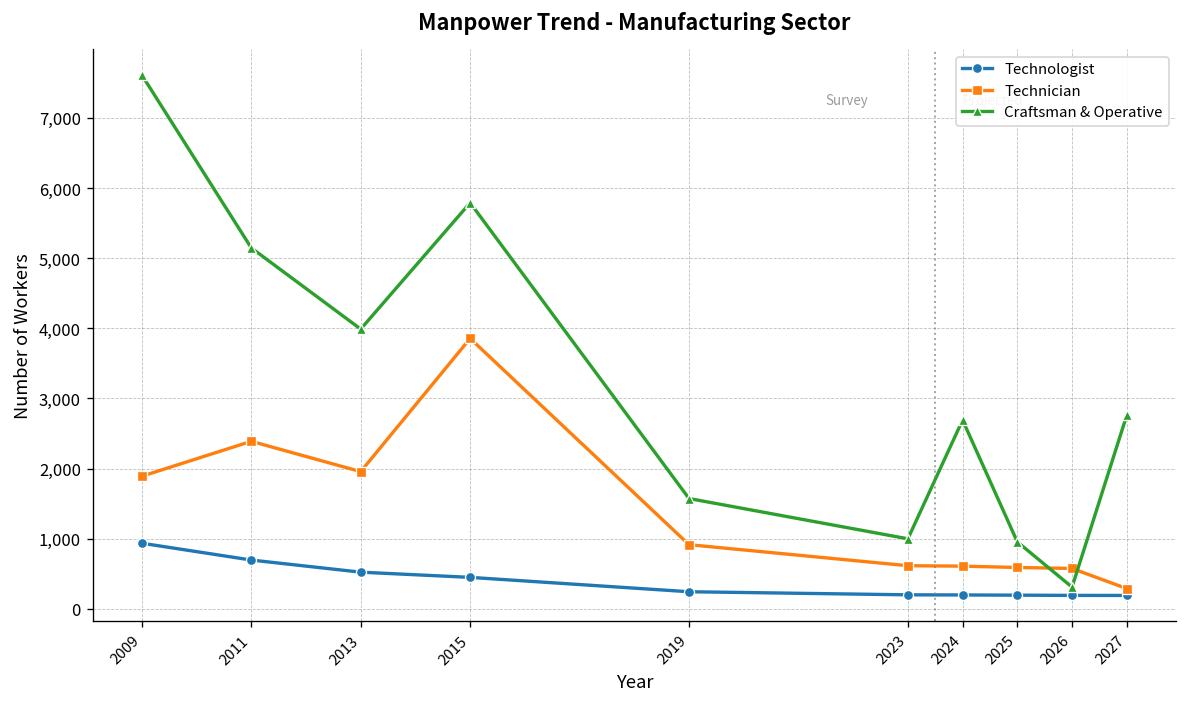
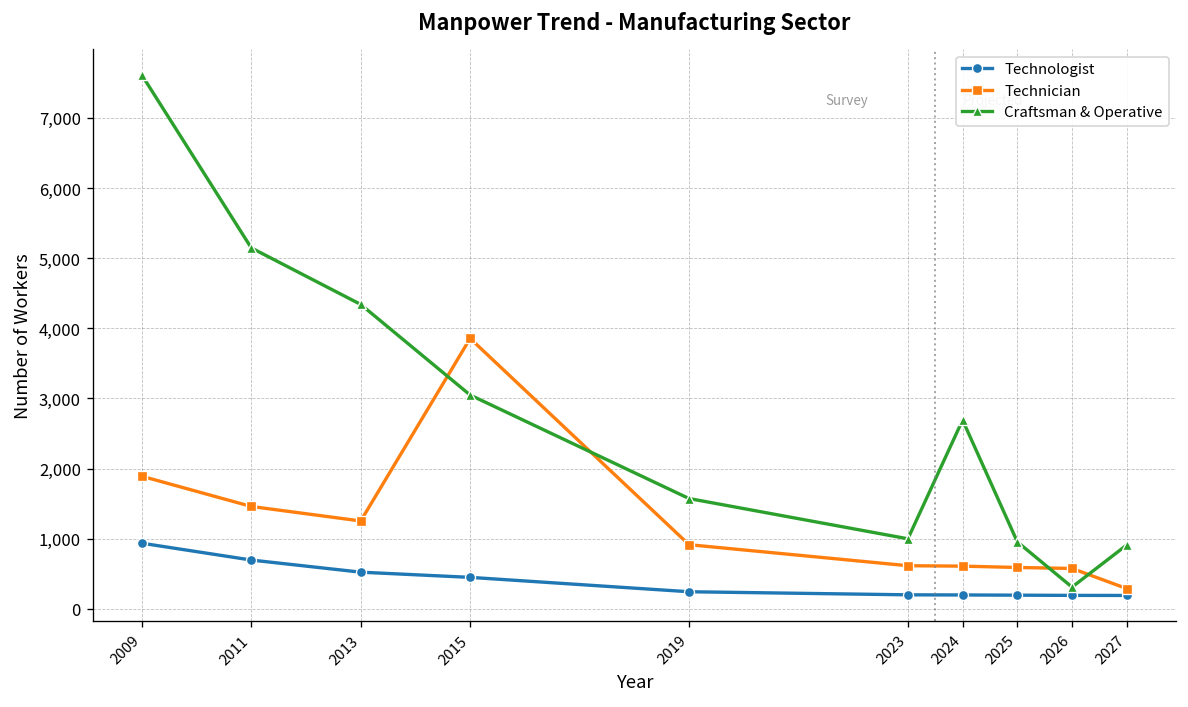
  {
    "Technologist": {
      "2009": "900",
      "2011": "700",
      "2013": "500",
      "2015": "400",
      "2019": "200",
      "2023": "200",
      "2024": "200",
      "2025": "200",
      "2026": "200",
      "2027": "200"
    },
    "Technician": {
      "2009": "1,900",
-     "2011": "2,400",
-     "2013": "2,000",
+     "2011": "1,500",
+     "2013": "1,300",
      "2015": "3,900",
      "2019": "900",
      "2023": "600",
      "2024": "600",
      "2025": "600",
      "2026": "600",
      "2027": "300"
    },
    "Craftsman & Operative": {
      "2009": "7,600",
      "2011": "5,100",
-     "2013": "4,000",
-     "2015": "5,800",
+     "2013": "4,300",
+     "2015": "3,000",
      "2019": "1,600",
      "2023": "1,000",
      "2024": "2,700",
      "2025": "1,000",
      "2026": "300",
-     "2027": "2,800"
+     "2027": "900"
    }
  }
